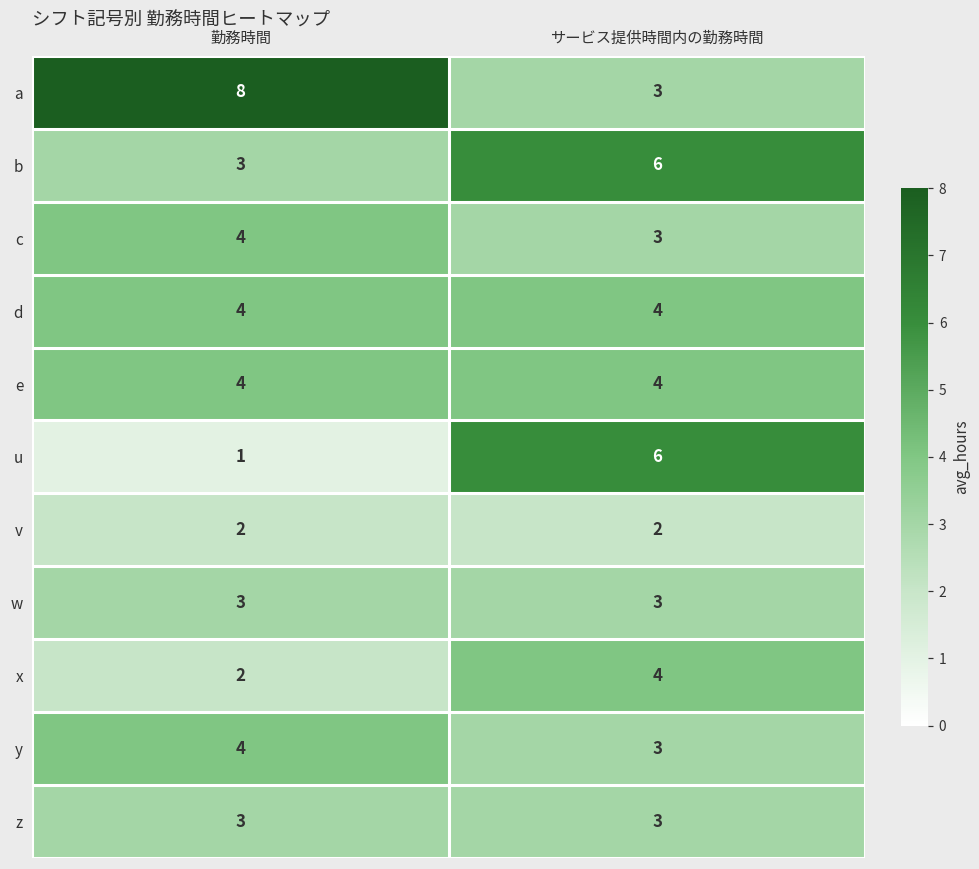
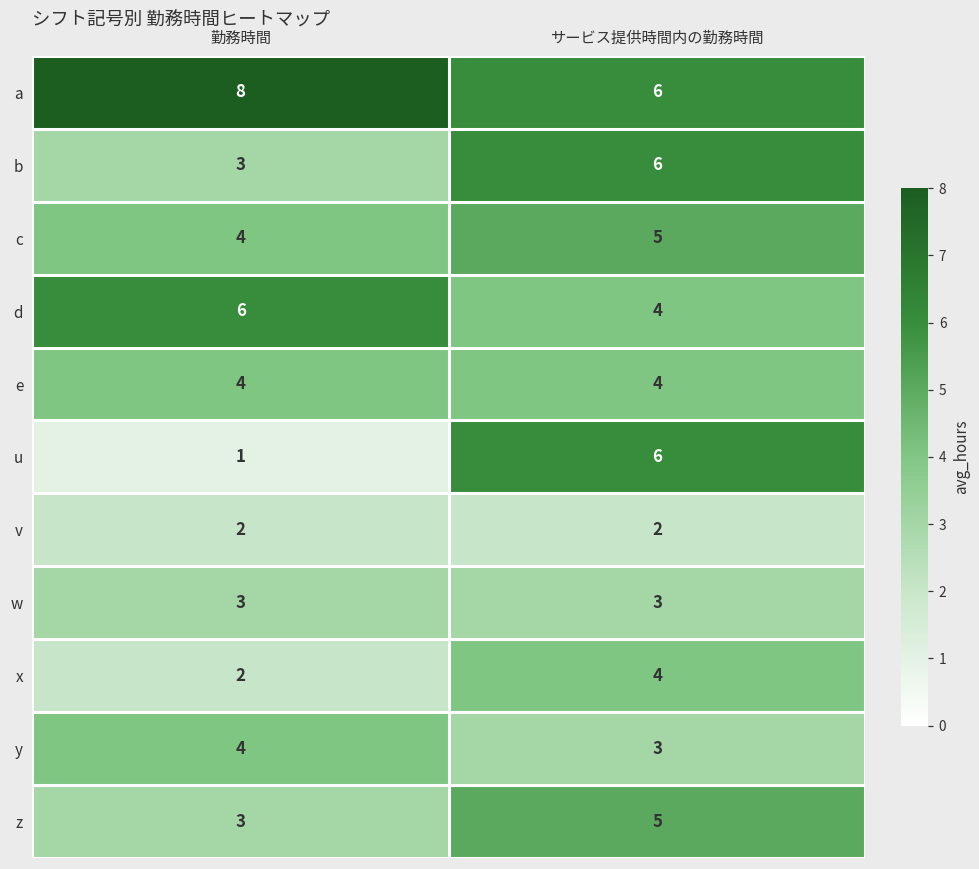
  {
    "a": {
      "勤務時間": 8,
-     "サービス提供時間内の勤務時間": 3
+     "サービス提供時間内の勤務時間": 6
    },
    "b": {
      "勤務時間": 3,
      "サービス提供時間内の勤務時間": 6
    },
    "c": {
      "勤務時間": 4,
-     "サービス提供時間内の勤務時間": 3
+     "サービス提供時間内の勤務時間": 5
    },
    "d": {
-     "勤務時間": 4,
+     "勤務時間": 6,
      "サービス提供時間内の勤務時間": 4
    },
    "e": {
      "勤務時間": 4,
      "サービス提供時間内の勤務時間": 4
    },
    "u": {
      "勤務時間": 1,
      "サービス提供時間内の勤務時間": 6
    },
    "v": {
      "勤務時間": 2,
      "サービス提供時間内の勤務時間": 2
    },
    "w": {
      "勤務時間": 3,
      "サービス提供時間内の勤務時間": 3
    },
    "x": {
      "勤務時間": 2,
      "サービス提供時間内の勤務時間": 4
    },
    "y": {
      "勤務時間": 4,
      "サービス提供時間内の勤務時間": 3
    },
    "z": {
      "勤務時間": 3,
-     "サービス提供時間内の勤務時間": 3
+     "サービス提供時間内の勤務時間": 5
    }
  }
